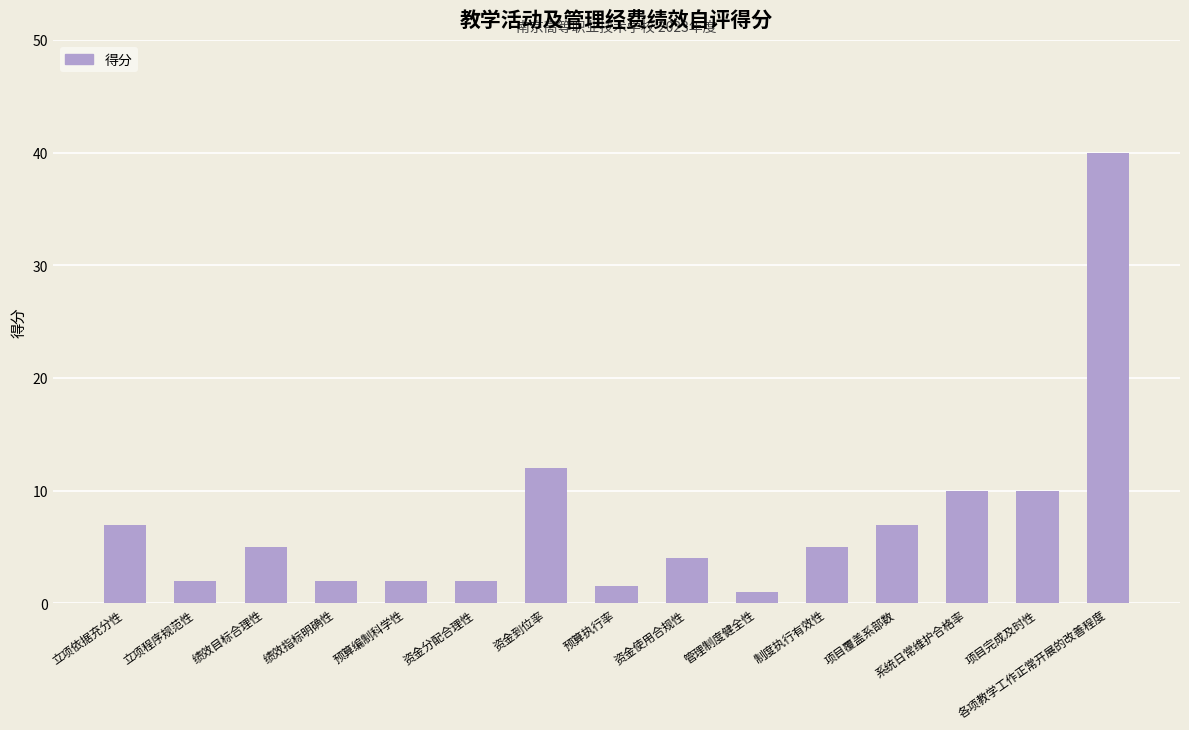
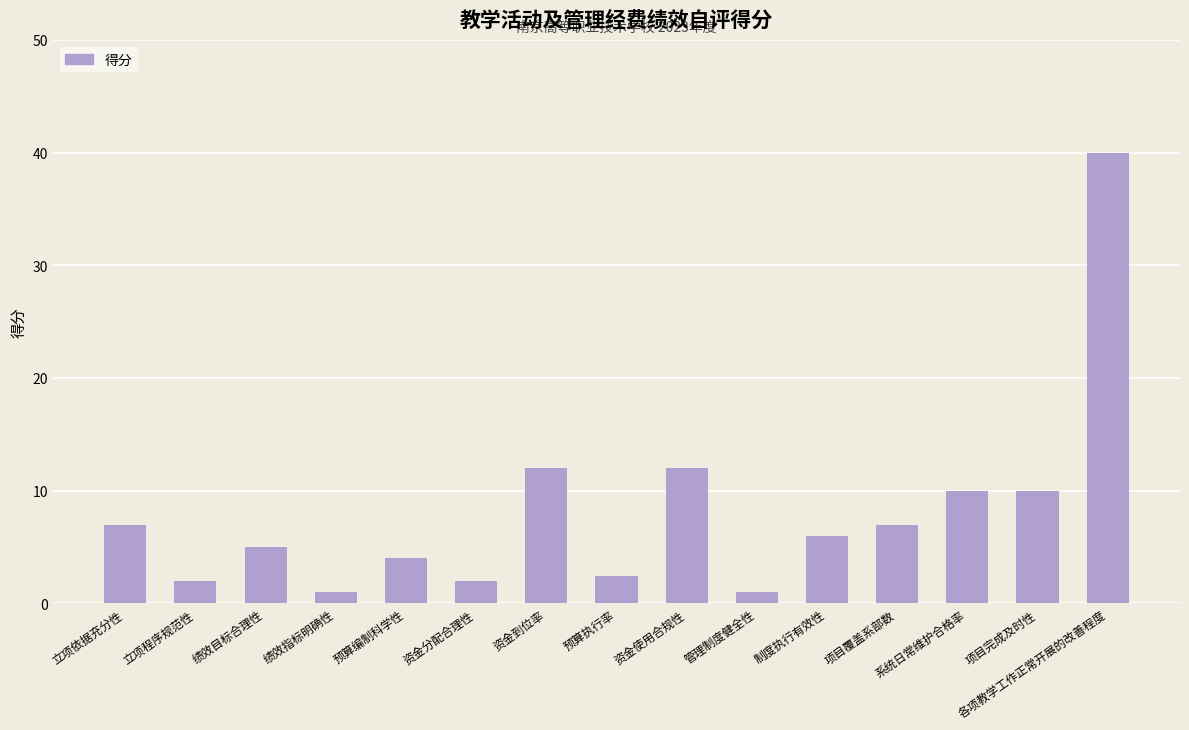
  {
    "立项依据充分性": 7.0,
    "立项程序规范性": 2.0,
    "绩效目标合理性": 5.0,
-   "绩效指标明确性": 2,
-   "预算编制科学性": 2,
+   "绩效指标明确性": 1,
+   "预算编制科学性": 4,
    "资金分配合理性": 2.0,
    "资金到位率": 12.0,
-   "预算执行率": 1.5,
-   "资金使用合规性": 4,
+   "预算执行率": 2.5,
+   "资金使用合规性": 12,
    "管理制度健全性": 1.0,
-   "制度执行有效性": 5,
+   "制度执行有效性": 6,
    "项目覆盖系部数": 7.0,
    "系统日常维护合格率": 10.0,
    "项目完成及时性": 10.0,
    "各项教学工作正常开展的改善程度": 40.0
  }
